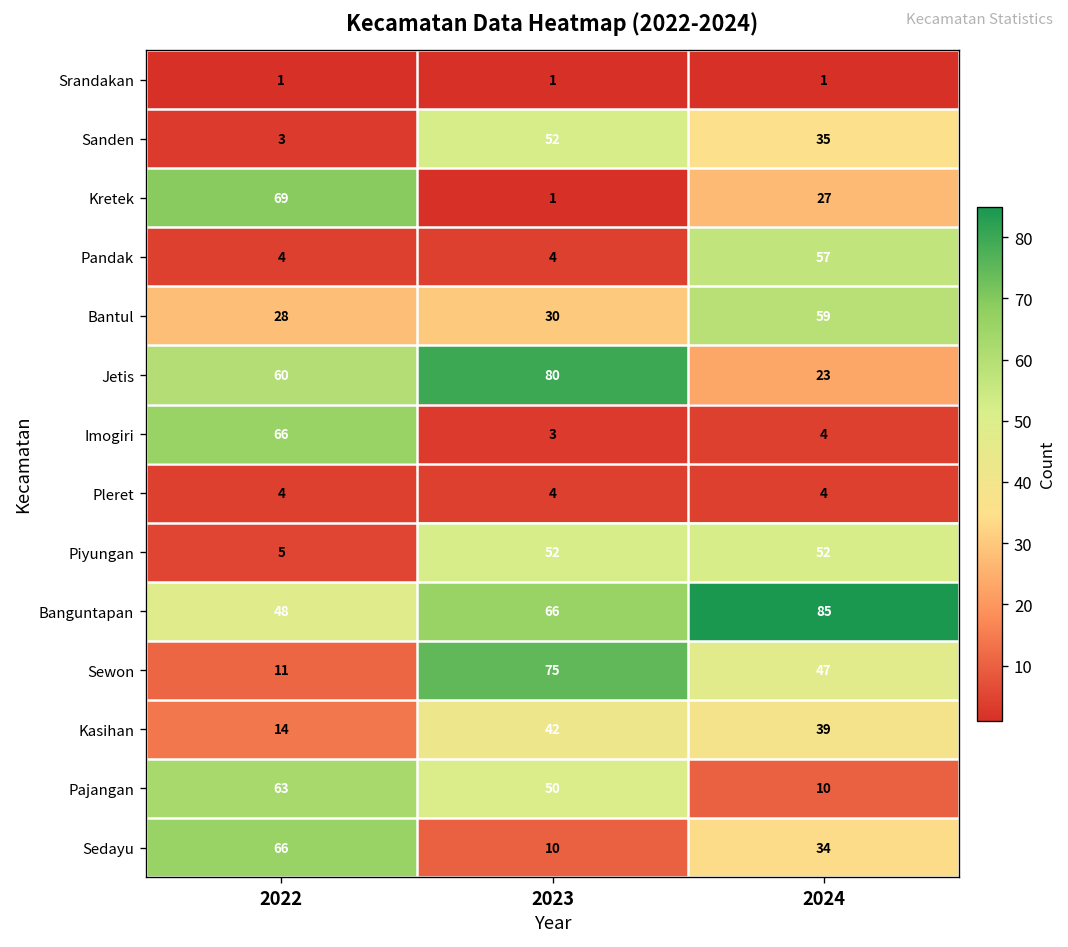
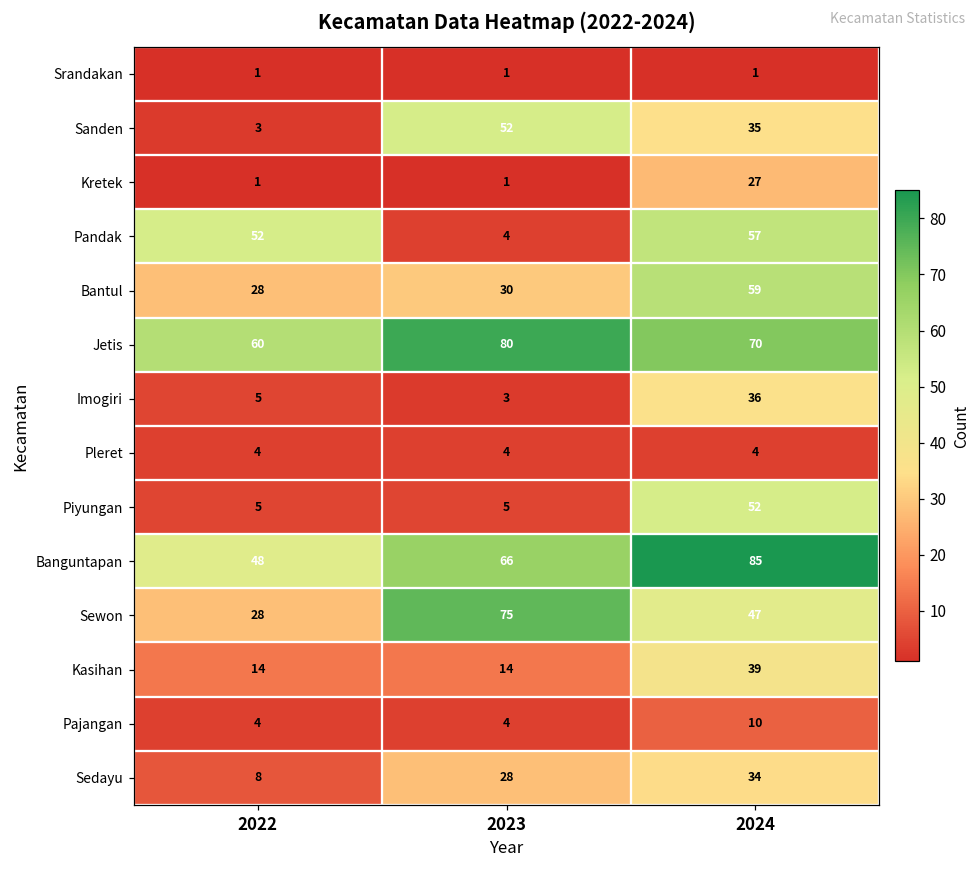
  {
    "Srandakan": {
      "2022": 1,
      "2023": 1,
      "2024": 1
    },
    "Sanden": {
      "2022": 3,
      "2023": 52,
      "2024": 35
    },
    "Kretek": {
-     "2022": 69,
+     "2022": 1,
      "2023": 1,
      "2024": 27
    },
    "Pandak": {
-     "2022": 4,
+     "2022": 52,
      "2023": 4,
      "2024": 57
    },
    "Bantul": {
      "2022": 28,
      "2023": 30,
      "2024": 59
    },
    "Jetis": {
      "2022": 60,
      "2023": 80,
-     "2024": 23
+     "2024": 70
    },
    "Imogiri": {
-     "2022": 66,
+     "2022": 5,
      "2023": 3,
-     "2024": 4
+     "2024": 36
    },
    "Pleret": {
      "2022": 4,
      "2023": 4,
      "2024": 4
    },
    "Piyungan": {
      "2022": 5,
-     "2023": 52,
+     "2023": 5,
      "2024": 52
    },
    "Banguntapan": {
      "2022": 48,
      "2023": 66,
      "2024": 85
    },
    "Sewon": {
-     "2022": 11,
+     "2022": 28,
      "2023": 75,
      "2024": 47
    },
    "Kasihan": {
      "2022": 14,
-     "2023": 42,
+     "2023": 14,
      "2024": 39
    },
    "Pajangan": {
-     "2022": 63,
-     "2023": 50,
+     "2022": 4,
+     "2023": 4,
      "2024": 10
    },
    "Sedayu": {
-     "2022": 66,
-     "2023": 10,
+     "2022": 8,
+     "2023": 28,
      "2024": 34
    }
  }
